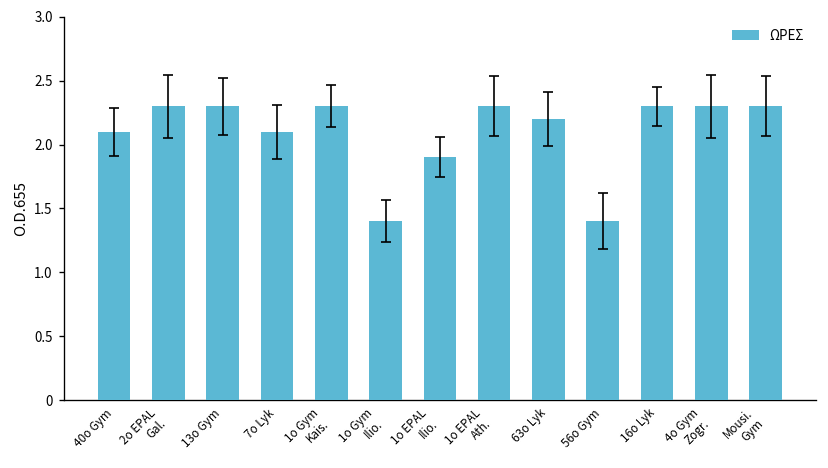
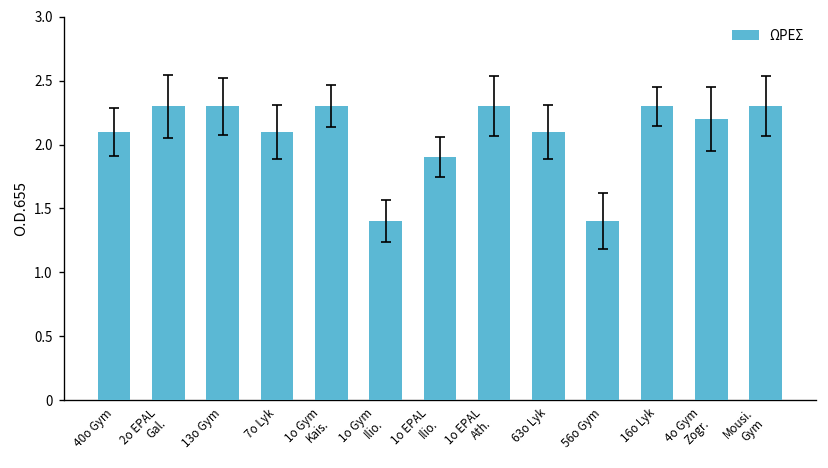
  {
    "ΩΡΕΣ": {
      "40o Gym": 2.10,
      "2o EPAL Gal.": 2.30,
      "13o Gym": 2.30,
      "7o Lyk": 2.10,
      "1o Gym Kais.": 2.30,
      "1o Gym Ilio.": 1.40,
      "1o EPAL Ilio.": 1.90,
      "1o EPAL Ath.": 2.30,
-     "63o Lyk": 2.20,
+     "63o Lyk": 2.10,
      "56o Gym": 1.40,
      "16o Lyk": 2.30,
-     "4o Gym Zogr.": 2.30,
+     "4o Gym Zogr.": 2.20,
      "Mousi. Gym": 2.30
    }
  }
